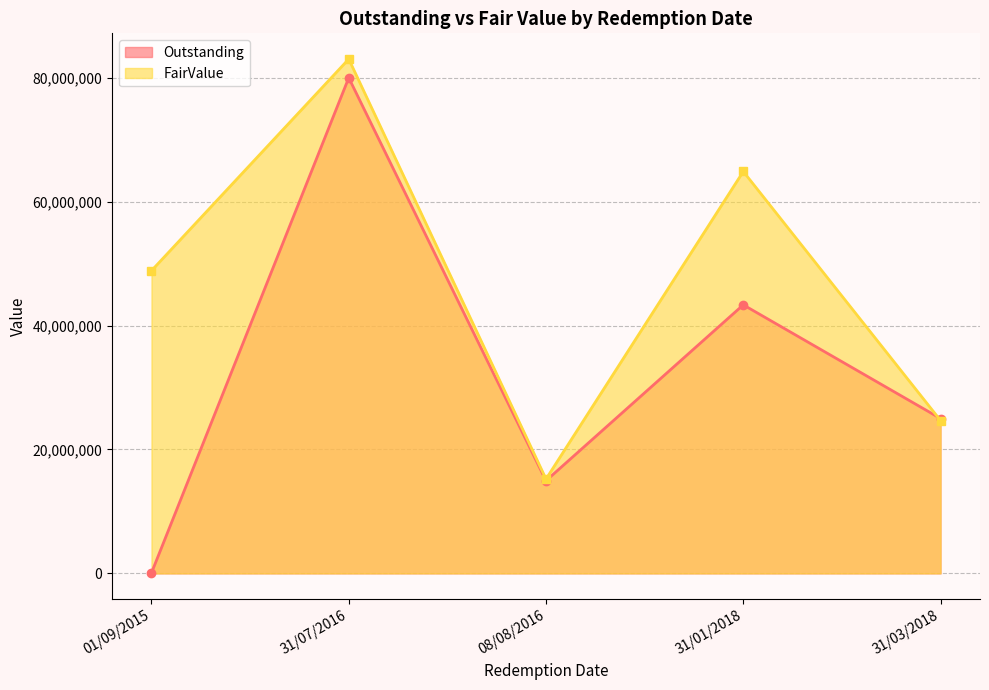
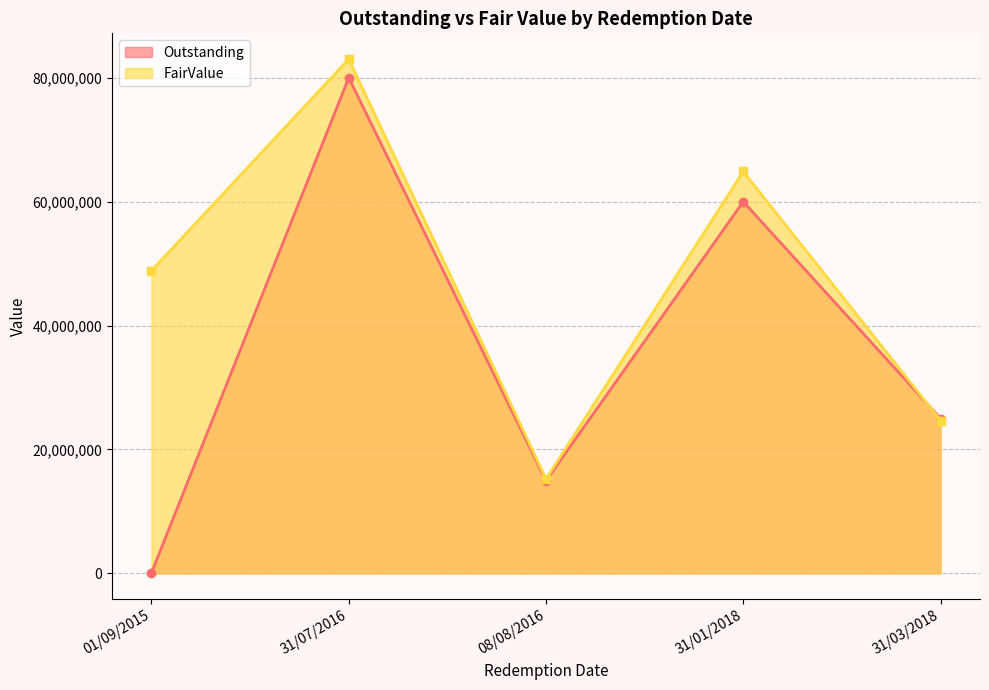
  {
    "Outstanding": {
      "01/09/2015": "0",
      "31/07/2016": "80,000,000",
-     "31/01/2018": "43,000,000"
+     "31/01/2018": "60,000,000"
    },
    "FairValue": {
      "01/09/2015": "49,000,000",
      "31/07/2016": "83,000,000",
      "31/01/2018": "65,000,000"
    }
  }
